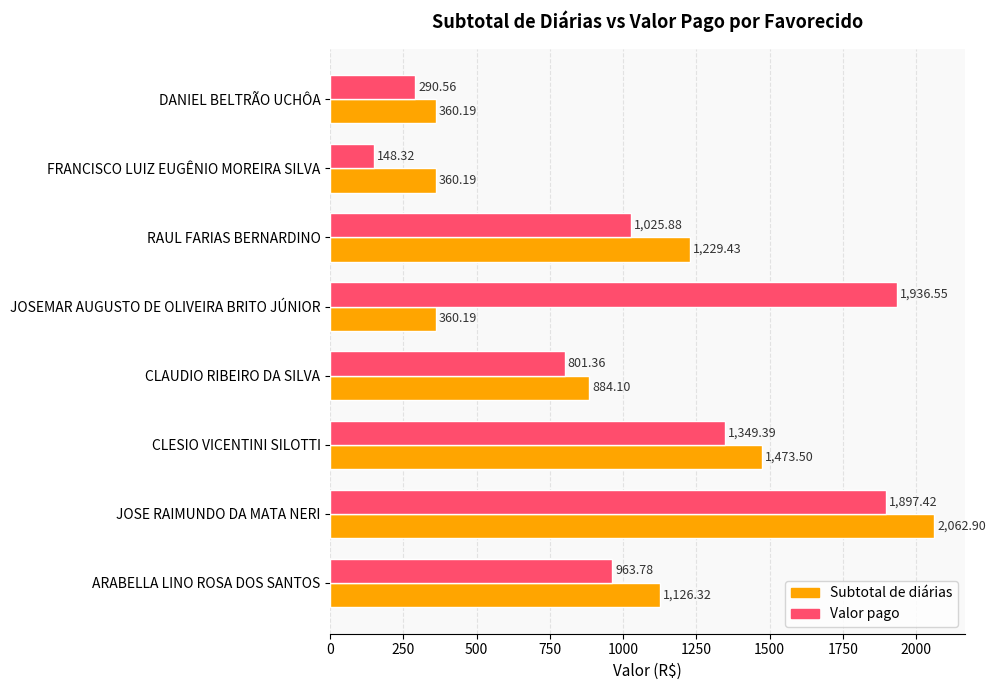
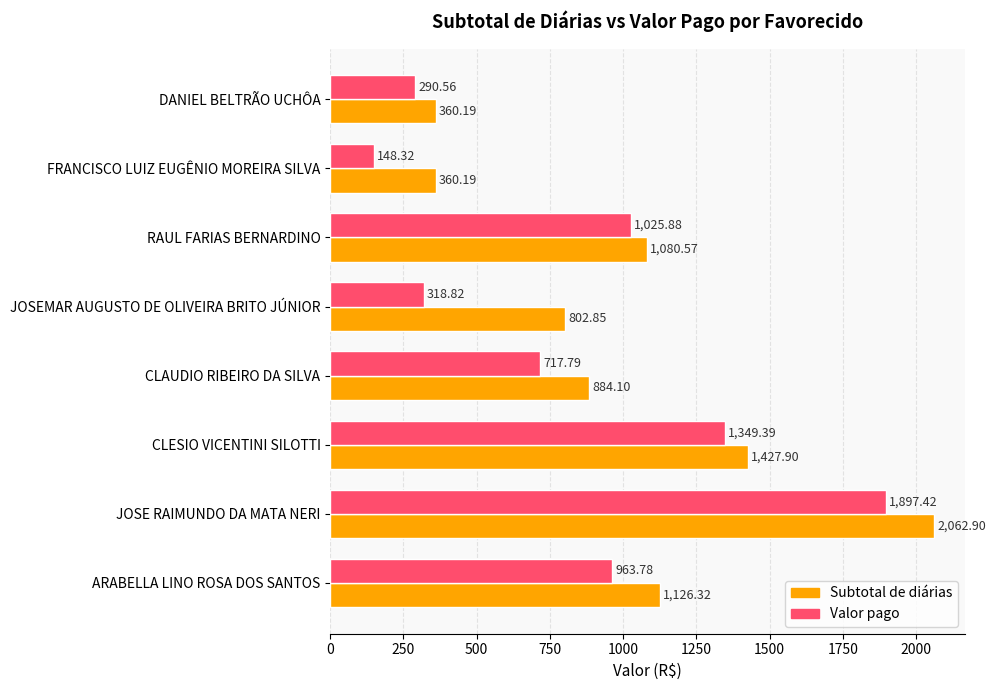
  {
    "Subtotal de diárias": {
      "DANIEL BELTRÃO UCHÔA": "360.19",
      "FRANCISCO LUIZ EUGÊNIO MOREIRA SILVA": "360.19",
-     "RAUL FARIAS BERNARDINO": "1,229.43",
-     "JOSEMAR AUGUSTO DE OLIVEIRA BRITO JÚNIOR": "360.19",
+     "RAUL FARIAS BERNARDINO": "1,080.57",
+     "JOSEMAR AUGUSTO DE OLIVEIRA BRITO JÚNIOR": "802.85",
      "CLAUDIO RIBEIRO DA SILVA": "884.10",
-     "CLESIO VICENTINI SILOTTI": "1,473.50",
+     "CLESIO VICENTINI SILOTTI": "1,427.90",
      "JOSE RAIMUNDO DA MATA NERI": "2,062.90",
      "ARABELLA LINO ROSA DOS SANTOS": "1,126.32"
    },
    "Valor pago": {
      "DANIEL BELTRÃO UCHÔA": "290.56",
      "FRANCISCO LUIZ EUGÊNIO MOREIRA SILVA": "148.32",
      "RAUL FARIAS BERNARDINO": "1,025.88",
-     "JOSEMAR AUGUSTO DE OLIVEIRA BRITO JÚNIOR": "1,936.55",
-     "CLAUDIO RIBEIRO DA SILVA": "801.36",
+     "JOSEMAR AUGUSTO DE OLIVEIRA BRITO JÚNIOR": "318.82",
+     "CLAUDIO RIBEIRO DA SILVA": "717.79",
      "CLESIO VICENTINI SILOTTI": "1,349.39",
      "JOSE RAIMUNDO DA MATA NERI": "1,897.42",
      "ARABELLA LINO ROSA DOS SANTOS": "963.78"
    }
  }
